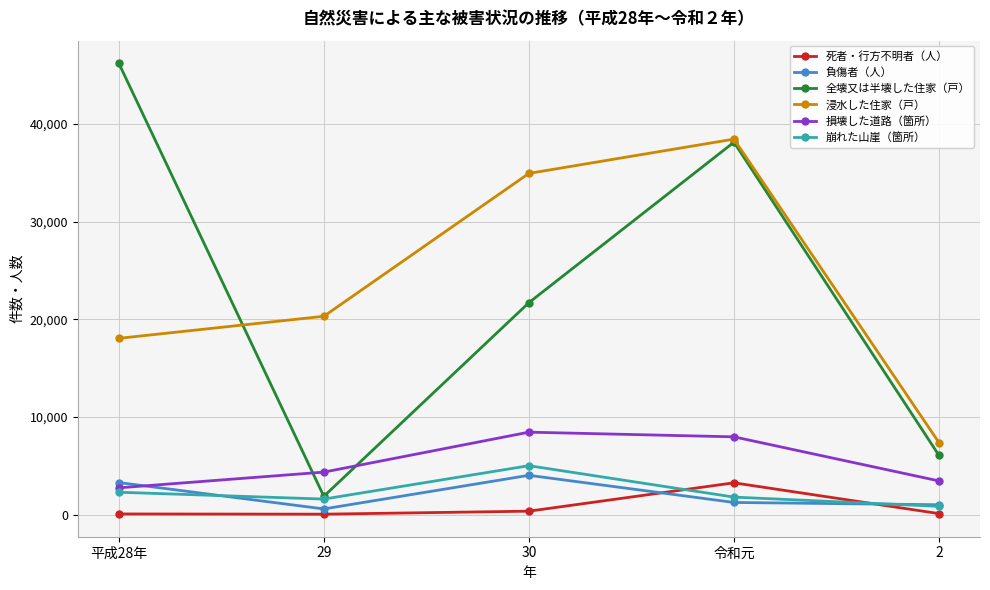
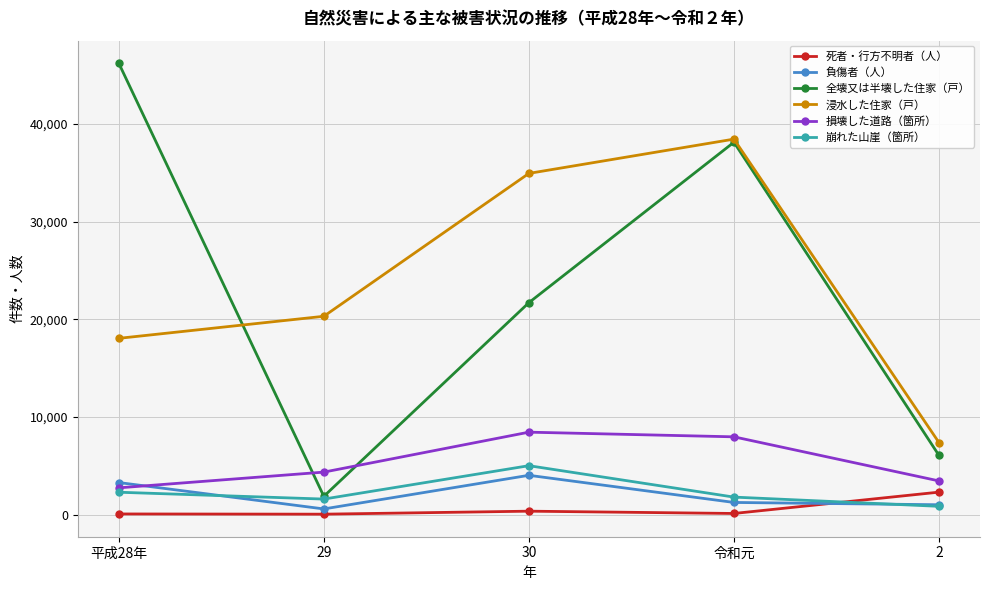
  {
    "死者・行方不明者（人）": {
      "平成28年": "0",
      "29": "0",
      "30": "0",
-     "令和元": "3,000",
-     "2": "0"
+     "令和元": "0",
+     "2": "2,000"
    },
    "全壊又は半壊した住家（戸）": {
      "平成28年": "46,000",
      "29": "2,000",
      "30": "22,000",
      "令和元": "38,000",
      "2": "6,000"
    },
    "浸水した住家（戸）": {
      "平成28年": "18,000",
      "29": "20,000",
      "30": "35,000",
      "令和元": "38,000",
      "2": "7,000"
    },
    "損壊した道路（箇所）": {
      "平成28年": "3,000",
      "29": "4,000",
      "30": "8,000",
      "令和元": "8,000",
      "2": "3,000"
    }
  }
